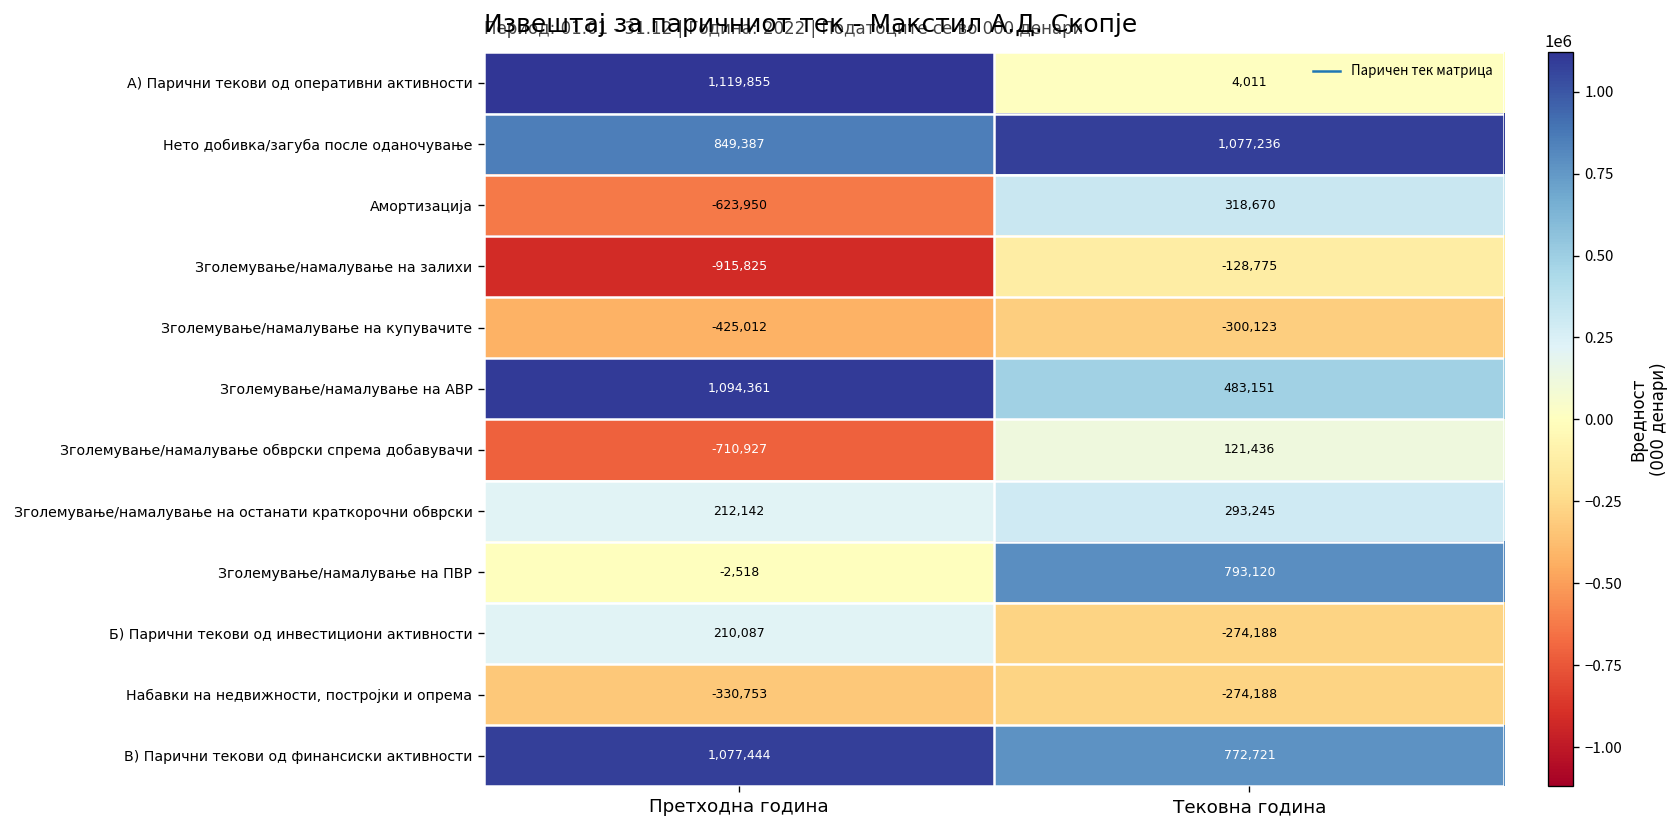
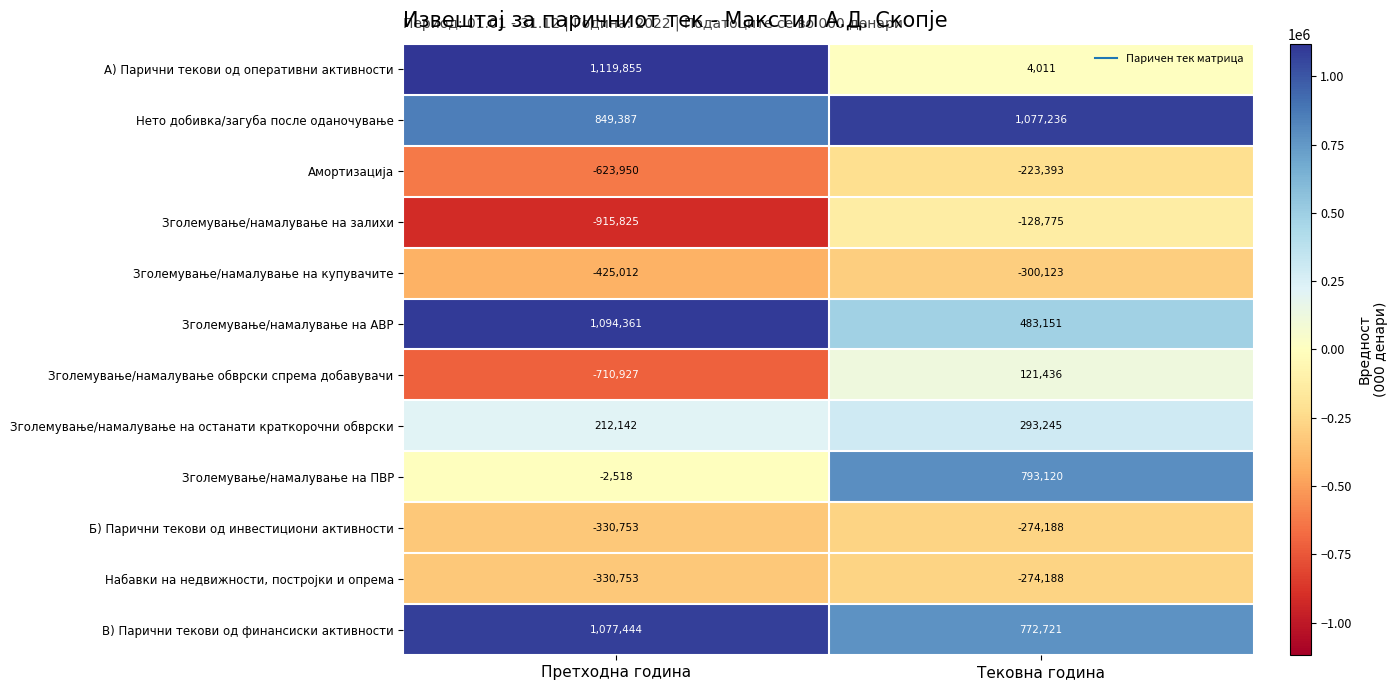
  {
    "А) Парични текови од оперативни активности": {
      "Претходна година": "1,119,855",
      "Тековна година": "4,011"
    },
    "Нето добивка/загуба после оданочување": {
      "Претходна година": "849,387",
      "Тековна година": "1,077,236"
    },
    "Амортизација": {
      "Претходна година": "-623,950",
-     "Тековна година": "318,670"
+     "Тековна година": "-223,393"
    },
    "Зголемување/намалување на залихи": {
      "Претходна година": "-915,825",
      "Тековна година": "-128,775"
    },
    "Зголемување/намалување на купувачите": {
      "Претходна година": "-425,012",
      "Тековна година": "-300,123"
    },
    "Зголемување/намалување на АВР": {
      "Претходна година": "1,094,361",
      "Тековна година": "483,151"
    },
    "Зголемување/намалување обврски спрема добавувачи": {
      "Претходна година": "-710,927",
      "Тековна година": "121,436"
    },
    "Зголемување/намалување на останати краткорочни обврски": {
      "Претходна година": "212,142",
      "Тековна година": "293,245"
    },
    "Зголемување/намалување на ПВР": {
      "Претходна година": "-2,518",
      "Тековна година": "793,120"
    },
    "Б) Парични текови од инвестициони активности": {
-     "Претходна година": "210,087",
+     "Претходна година": "-330,753",
      "Тековна година": "-274,188"
    },
    "Набавки на недвижности, постројки и опрема": {
      "Претходна година": "-330,753",
      "Тековна година": "-274,188"
    },
    "В) Парични текови од финансиски активности": {
      "Претходна година": "1,077,444",
      "Тековна година": "772,721"
    }
  }
